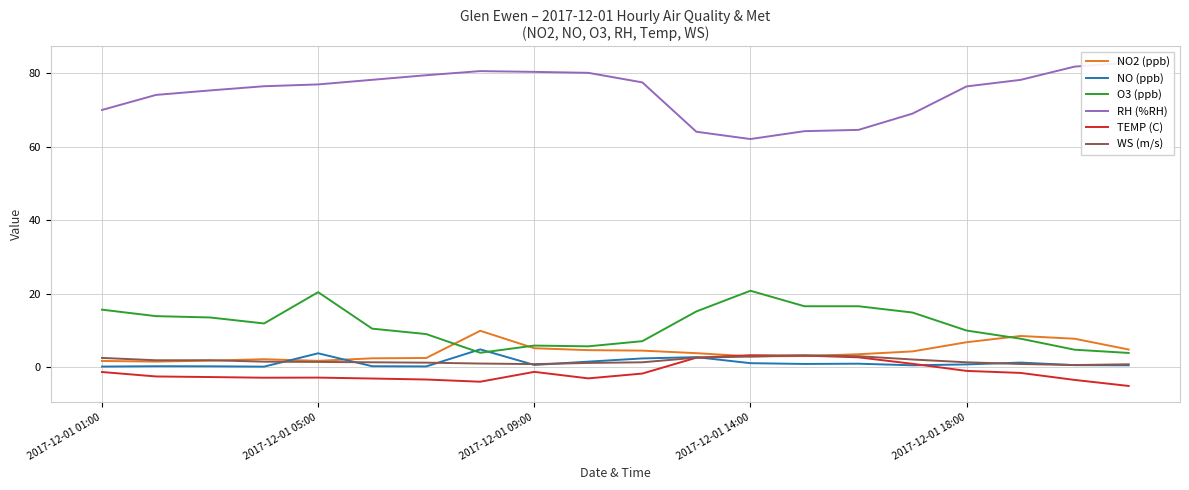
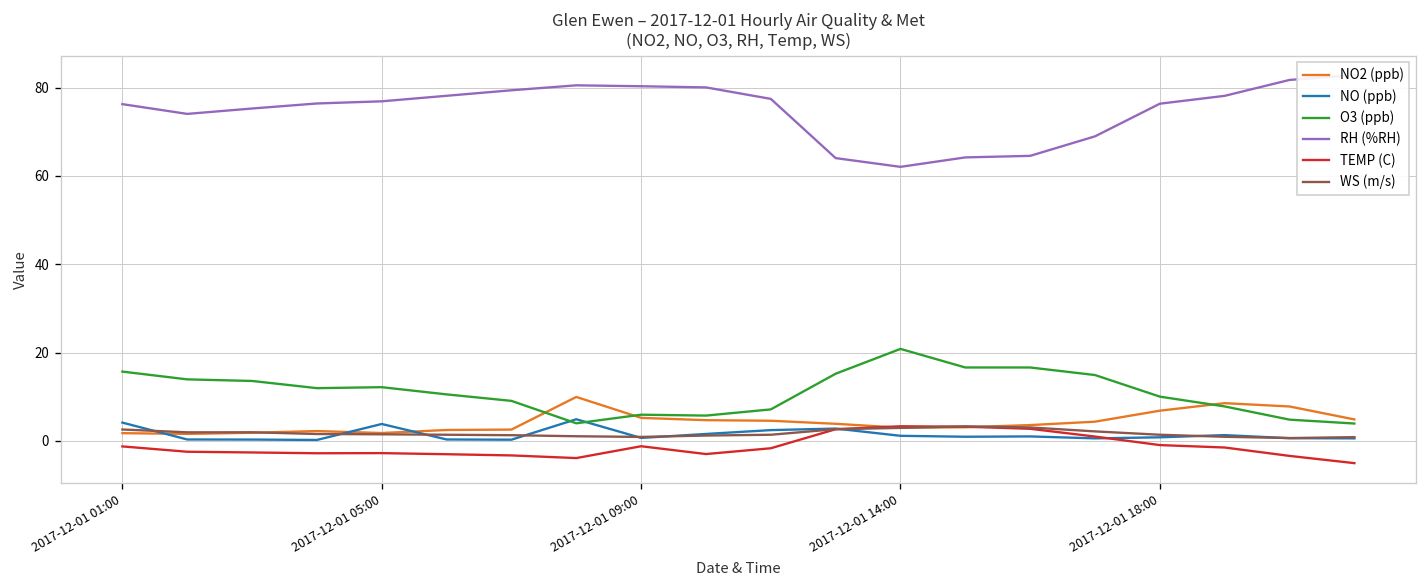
  {
    "NO2 (ppb)": {
      "2017-12-01 01:00": 2,
      "2017-12-01 09:00": 5,
      "2017-12-01 18:00": 7
    },
    "NO (ppb)": {
-     "2017-12-01 01:00": 0,
+     "2017-12-01 01:00": 4,
      "2017-12-01 05:00": 4,
      "2017-12-01 14:00": 1
    },
    "O3 (ppb)": {
      "2017-12-01 01:00": 16,
-     "2017-12-01 05:00": 20,
+     "2017-12-01 05:00": 12,
      "2017-12-01 09:00": 6,
      "2017-12-01 14:00": 21,
      "2017-12-01 18:00": 10
    },
    "RH (%RH)": {
-     "2017-12-01 01:00": 70,
+     "2017-12-01 01:00": 76,
      "2017-12-01 05:00": 77,
      "2017-12-01 09:00": 80,
      "2017-12-01 14:00": 62,
      "2017-12-01 18:00": 76
    },
    "TEMP (C)": {
      "2017-12-01 01:00": -1,
      "2017-12-01 05:00": -3,
      "2017-12-01 09:00": -1,
      "2017-12-01 18:00": -1
    },
    "WS (m/s)": {
      "2017-12-01 01:00": 3
    }
  }
